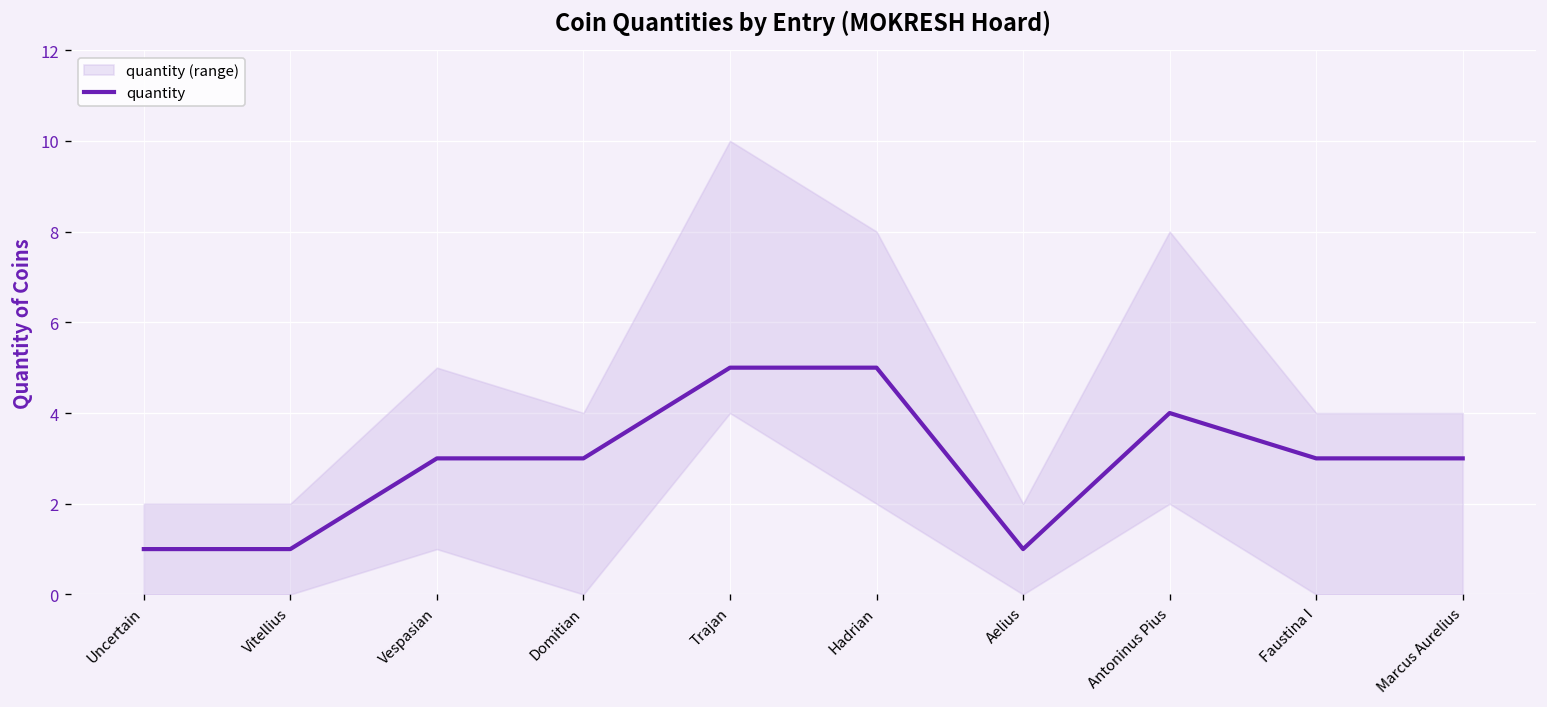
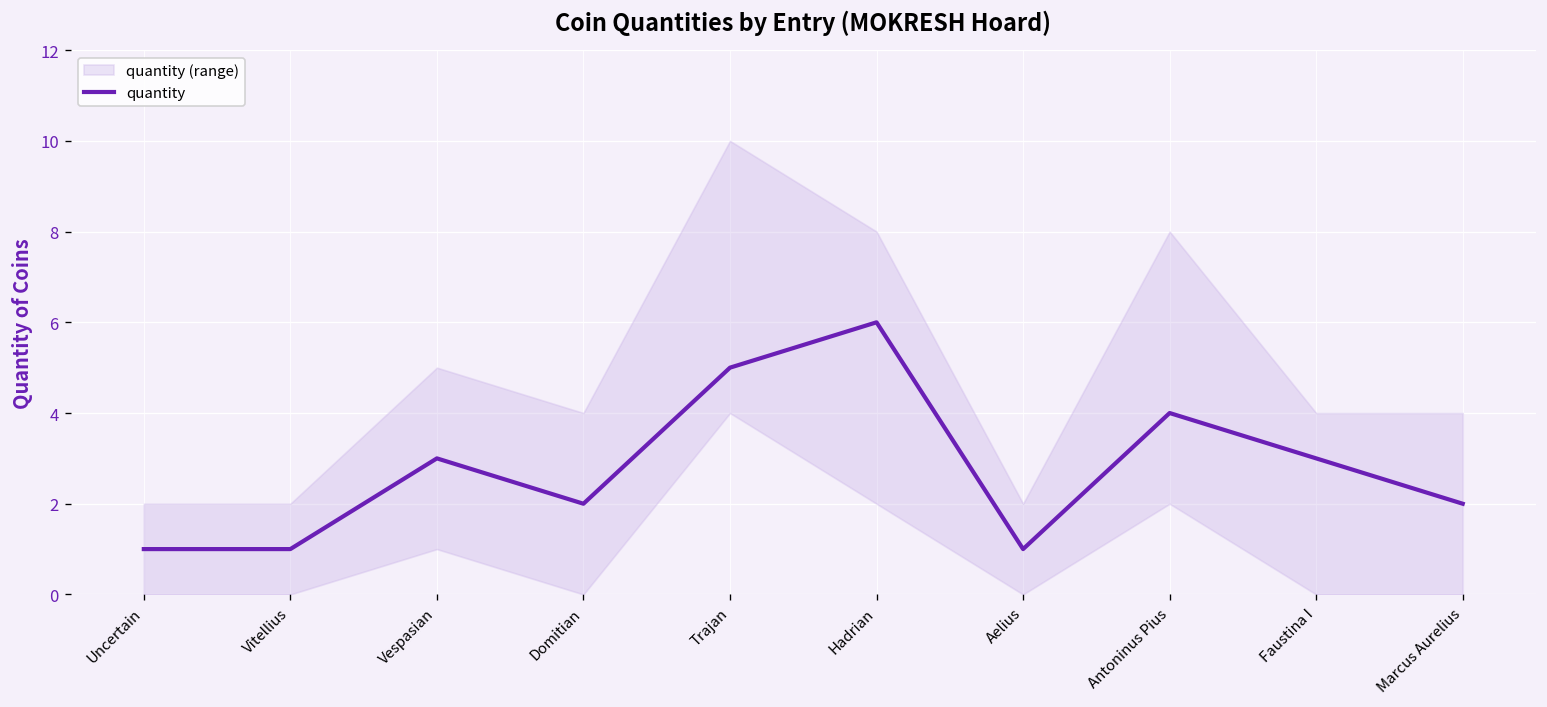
  {
    "quantity": {
      "Uncertain": 1,
      "Vitellius": 1,
      "Vespasian": 3,
-     "Domitian": 3,
+     "Domitian": 2,
      "Trajan": 5,
-     "Hadrian": 5,
+     "Hadrian": 6,
      "Aelius": 1,
      "Antoninus Pius": 4,
      "Faustina I": 3,
-     "Marcus Aurelius": 3
+     "Marcus Aurelius": 2
    }
  }
